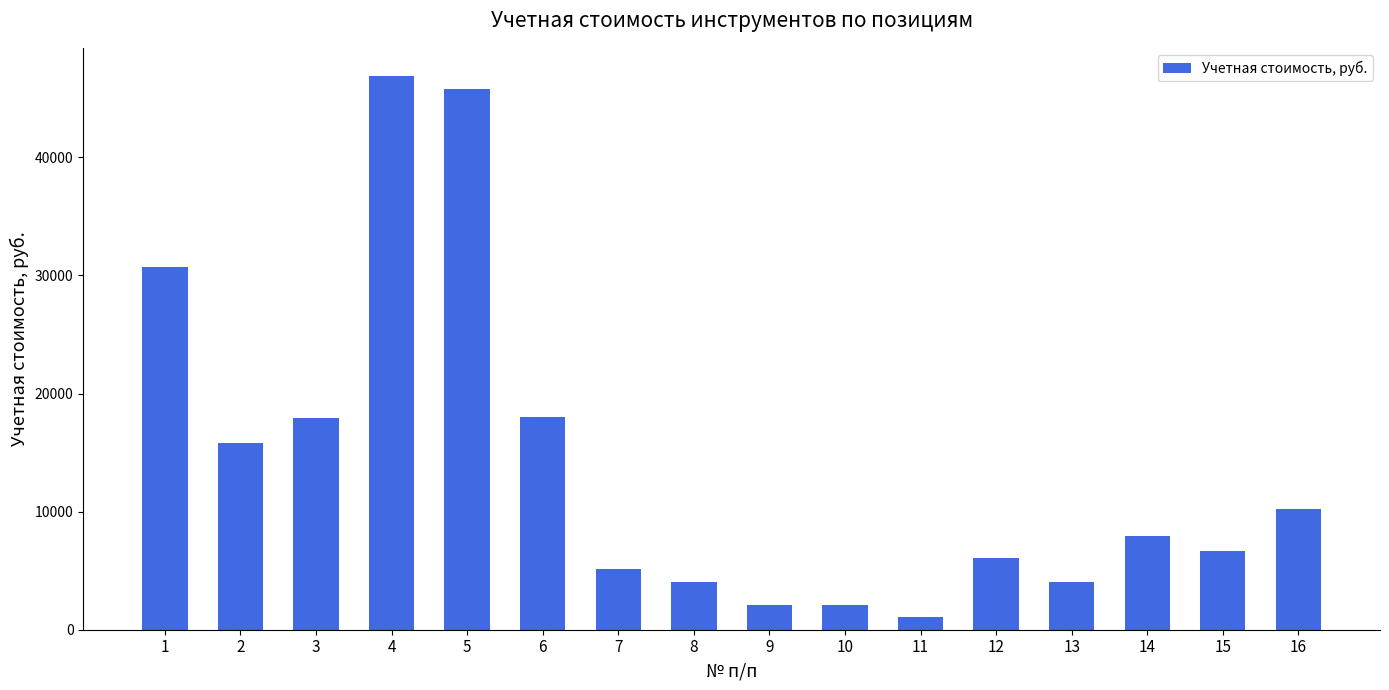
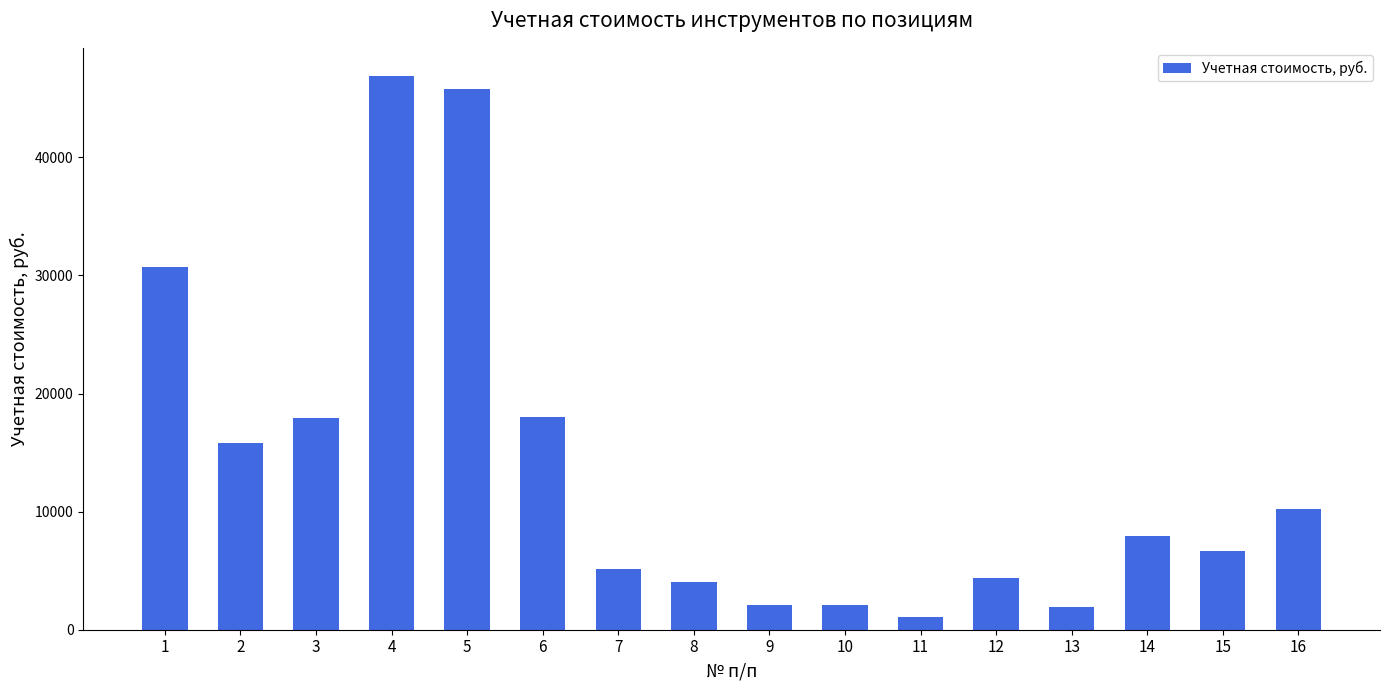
  {
    "1": 30700,
    "2": 15800,
    "3": 17900,
    "4": 46900,
    "5": 45800,
    "6": 18000,
    "7": 5100,
    "8": 4100,
    "9": 2100,
    "10": 2100,
    "11": 1000,
-   "12": 6100,
-   "13": 4000,
+   "12": 4400,
+   "13": 2000,
    "14": 8000,
    "15": 6600,
    "16": 10300
  }
